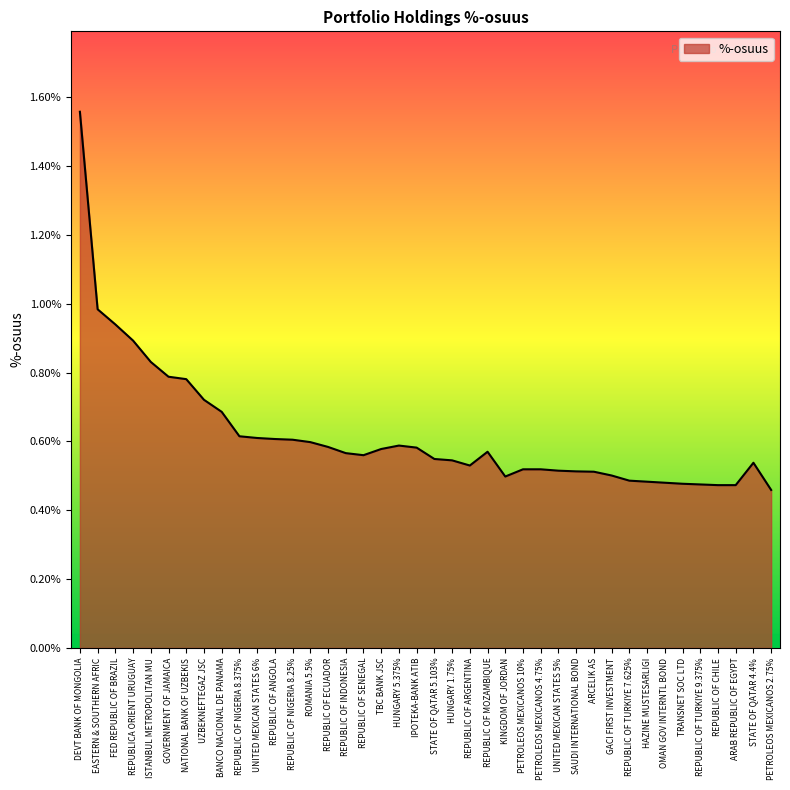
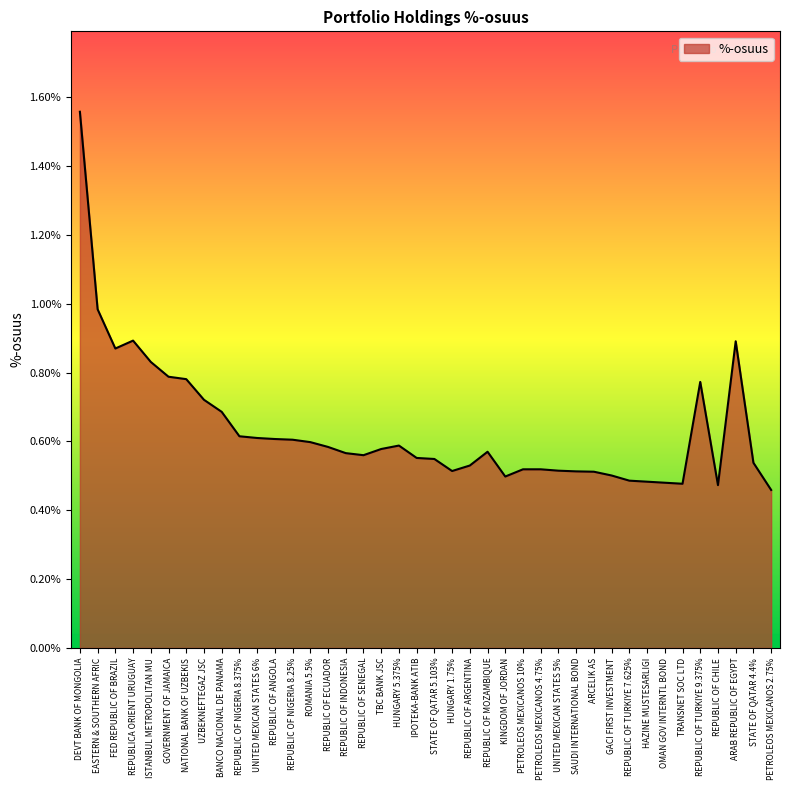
  {
    "DEVT BANK OF MONGOLIA": "1.56%",
    "EASTERN & SOUTHERN AFRIC": "0.98%",
-   "FED REPUBLIC OF BRAZIL": "0.94%",
+   "FED REPUBLIC OF BRAZIL": "0.87%",
    "REPUBLICA ORIENT URUGUAY": "0.89%",
    "ISTANBUL METROPOLITAN MU": "0.83%",
    "GOVERNMENT OF JAMAICA": "0.79%",
    "NATIONAL BANK OF UZBEKIS": "0.78%",
    "UZBEKNEFTEGAZ JSC": "0.72%",
    "BANCO NACIONAL DE PANAMA": "0.69%",
    "REPUBLIC OF NIGERIA 8.375%": "0.62%",
    "UNITED MEXICAN STATES 6%": "0.61%",
    "REPUBLIC OF ANGOLA": "0.61%",
    "REPUBLIC OF NIGERIA 8.25%": "0.61%",
    "ROMANIA 5.5%": "0.60%",
    "REPUBLIC OF ECUADOR": "0.58%",
    "REPUBLIC OF INDONESIA": "0.57%",
    "REPUBLIC OF SENEGAL": "0.56%",
    "TBC BANK JSC": "0.58%",
    "HUNGARY 5.375%": "0.59%",
-   "IPOTEKA-BANK ATIB": "0.58%",
+   "IPOTEKA-BANK ATIB": "0.55%",
    "STATE OF QATAR 5.103%": "0.55%",
-   "HUNGARY 1.75%": "0.55%",
+   "HUNGARY 1.75%": "0.51%",
    "REPUBLIC OF ARGENTINA": "0.53%",
    "REPUBLIC OF MOZAMBIQUE": "0.57%",
    "KINGDOM OF JORDAN": "0.50%",
    "PETROLEOS MEXICANOS 10%": "0.52%",
    "PETROLEOS MEXICANOS 4.75%": "0.52%",
    "UNITED MEXICAN STATES 5%": "0.52%",
    "SAUDI INTERNATIONAL BOND": "0.51%",
    "ARCELIK AS": "0.51%",
    "GACI FIRST INVESTMENT": "0.50%",
    "REPUBLIC OF TURKIYE 7.625%": "0.49%",
    "HAZINE MUSTESARLIGI": "0.48%",
    "OMAN GOV INTERNTL BOND": "0.48%",
    "TRANSNET SOC LTD": "0.48%",
-   "REPUBLIC OF TURKIYE 9.375%": "0.48%",
+   "REPUBLIC OF TURKIYE 9.375%": "0.77%",
    "REPUBLIC OF CHILE": "0.47%",
-   "ARAB REPUBLIC OF EGYPT": "0.47%",
+   "ARAB REPUBLIC OF EGYPT": "0.89%",
    "STATE OF QATAR 4.4%": "0.54%",
    "PETROLEOS MEXICANOS 2.75%": "0.46%"
  }
